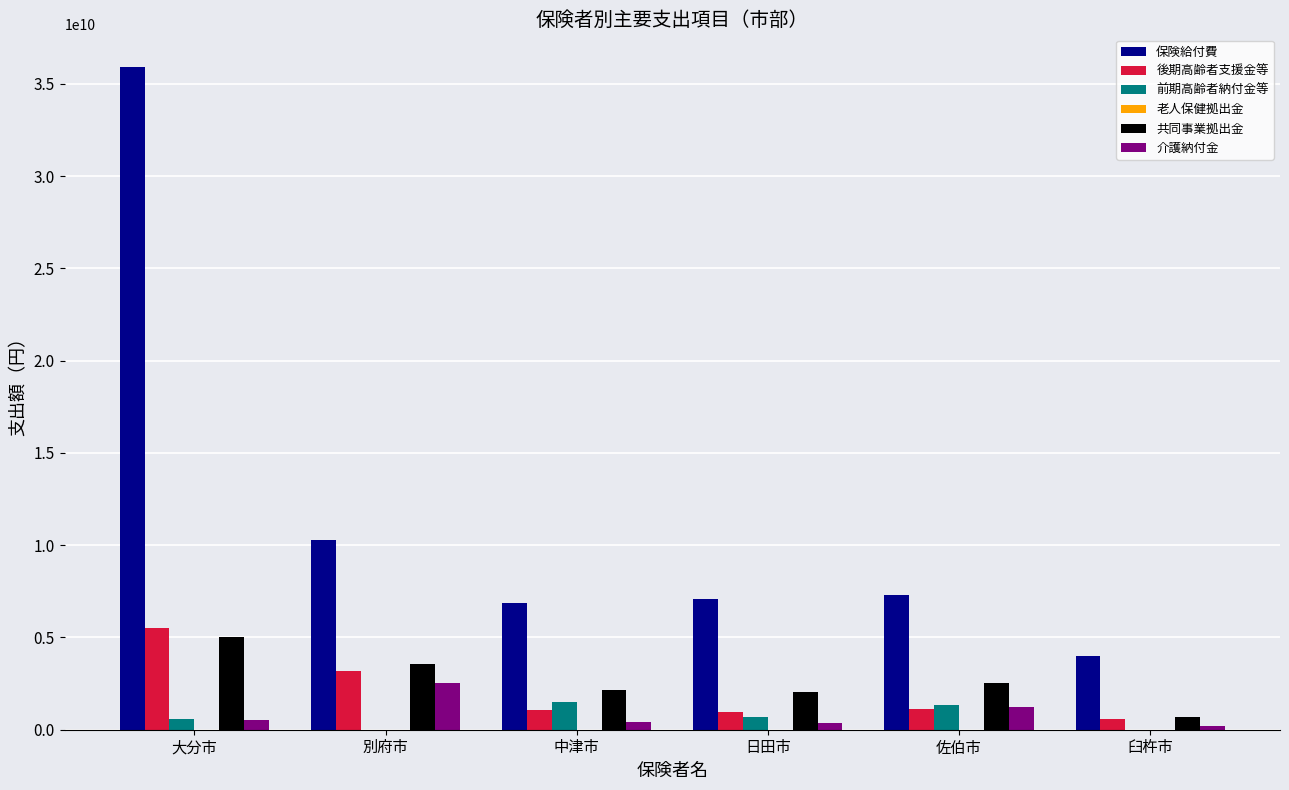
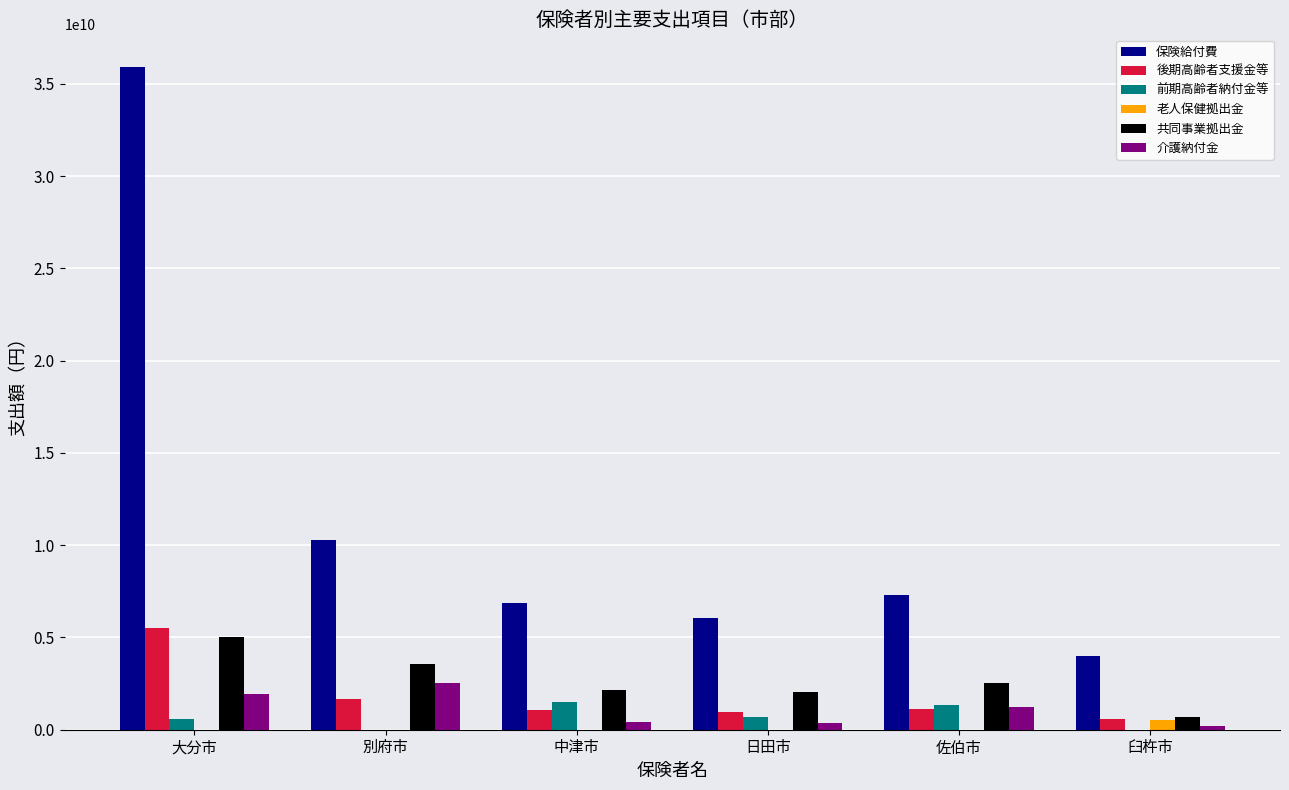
  {
    "保険給付費": {
      "大分市": 35900000000,
      "別府市": 10300000000,
      "中津市": 6900000000,
-     "日田市": 7100000000,
+     "日田市": 6100000000,
      "佐伯市": 7300000000,
      "臼杵市": 4000000000
    },
    "後期高齢者支援金等": {
      "大分市": 5500000000,
-     "別府市": 3200000000,
+     "別府市": 1700000000,
      "中津市": 1100000000,
      "日田市": 900000000,
      "佐伯市": 1100000000,
      "臼杵市": 600000000
    },
    "前期高齢者納付金等": {
      "大分市": 600000000,
      "中津市": 1500000000,
      "日田市": 700000000,
      "佐伯市": 1400000000
    },
    "老人保健拠出金": {
-     "臼杵市": 0
+     "臼杵市": 500000000
    },
    "共同事業拠出金": {
      "大分市": 5000000000,
      "別府市": 3600000000,
      "中津市": 2200000000,
      "日田市": 2100000000,
      "佐伯市": 2600000000,
      "臼杵市": 700000000
    },
    "介護納付金": {
-     "大分市": 600000000,
+     "大分市": 1900000000,
      "別府市": 2500000000,
      "中津市": 400000000,
      "日田市": 400000000,
      "佐伯市": 1200000000,
      "臼杵市": 200000000
    }
  }
